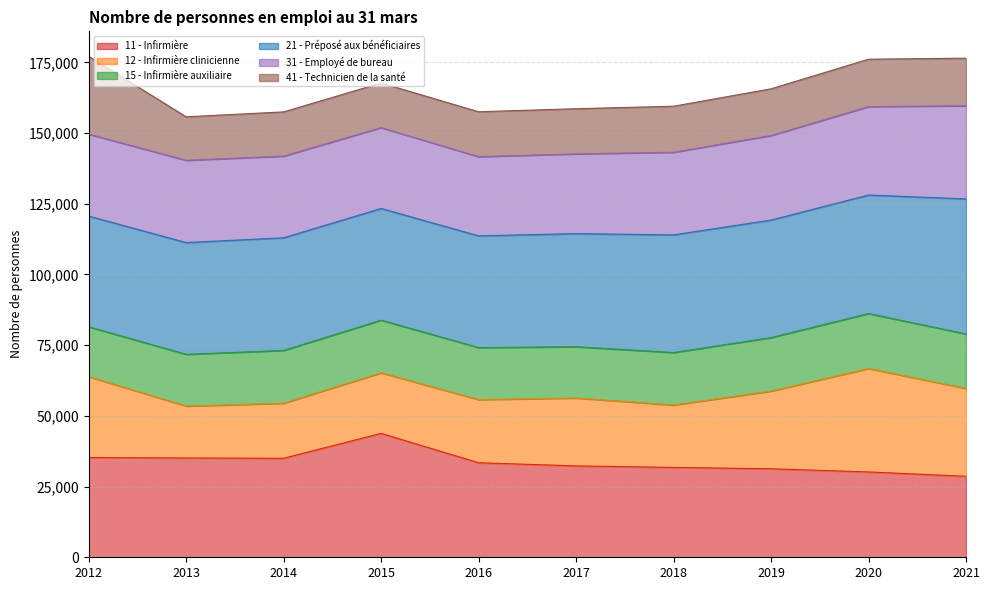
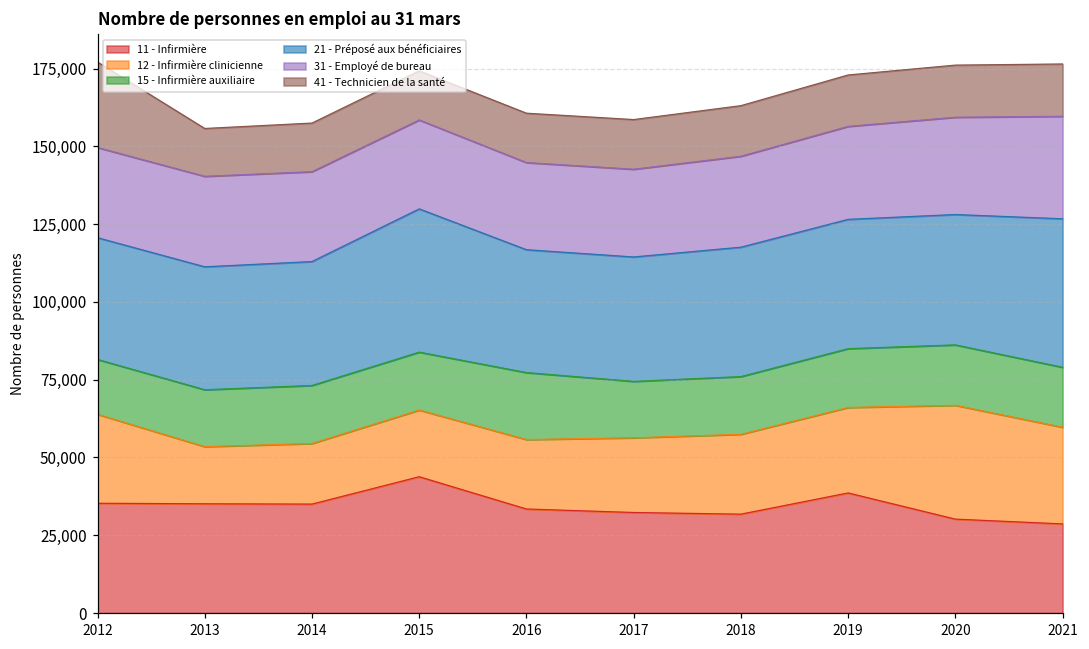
  {
    "11 - Infirmière": {
      "2012": "35,000",
      "2013": "35,000",
      "2014": "35,000",
      "2015": "44,000",
      "2016": "33,000",
      "2017": "32,000",
      "2018": "32,000",
-     "2019": "31,000",
+     "2019": "39,000",
      "2020": "30,000",
      "2021": "29,000"
    },
    "12 - Infirmière clinicienne": {
      "2012": "29,000",
      "2013": "18,000",
      "2014": "19,000",
      "2015": "21,000",
      "2016": "22,000",
      "2017": "24,000",
-     "2018": "22,000",
+     "2018": "26,000",
      "2019": "27,000",
      "2020": "37,000",
      "2021": "31,000"
    },
    "15 - Infirmière auxiliaire": {
      "2012": "18,000",
      "2013": "18,000",
      "2014": "19,000",
      "2015": "19,000",
-     "2016": "18,000",
+     "2016": "22,000",
      "2017": "18,000",
      "2018": "19,000",
      "2019": "19,000",
      "2020": "19,000",
      "2021": "19,000"
    },
    "21 - Préposé aux bénéficiaires": {
      "2012": "39,000",
      "2013": "40,000",
      "2014": "40,000",
-     "2015": "39,000",
+     "2015": "46,000",
      "2016": "39,000",
      "2017": "40,000",
      "2018": "42,000",
      "2019": "42,000",
      "2020": "42,000",
      "2021": "48,000"
    },
    "31 - Employé de bureau": {
      "2012": "29,000",
      "2013": "29,000",
      "2014": "29,000",
      "2015": "29,000",
      "2016": "28,000",
      "2017": "28,000",
      "2018": "29,000",
      "2019": "30,000",
      "2020": "31,000",
      "2021": "33,000"
    },
    "41 - Technicien de la santé": {
      "2012": "27,000",
      "2013": "15,000",
      "2014": "16,000",
      "2016": "16,000",
      "2017": "16,000",
      "2018": "16,000",
      "2019": "17,000",
      "2020": "17,000",
      "2021": "17,000"
    }
  }
